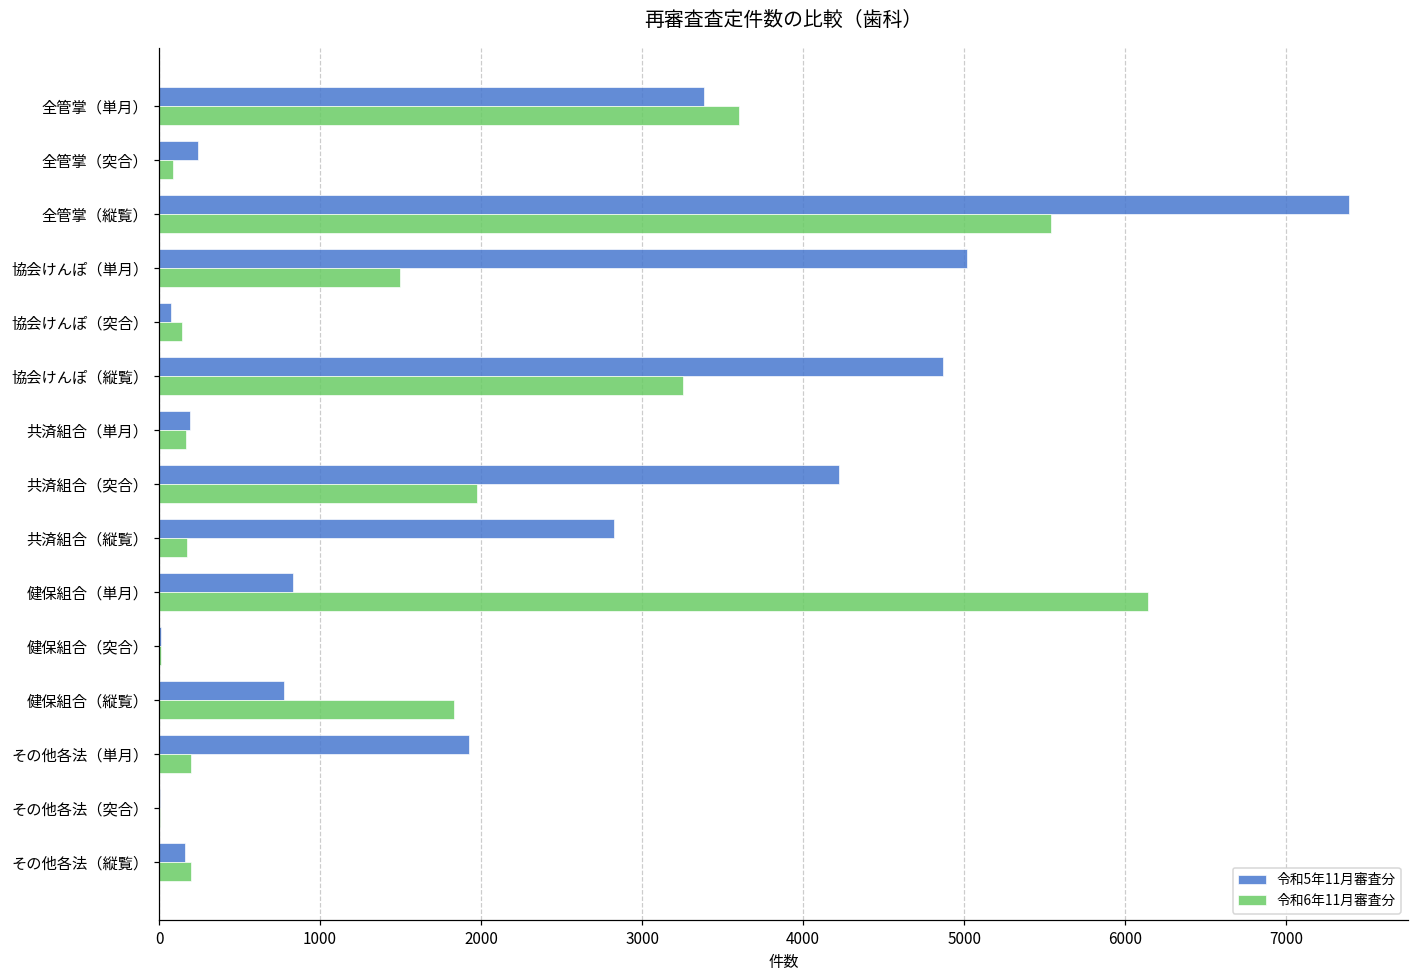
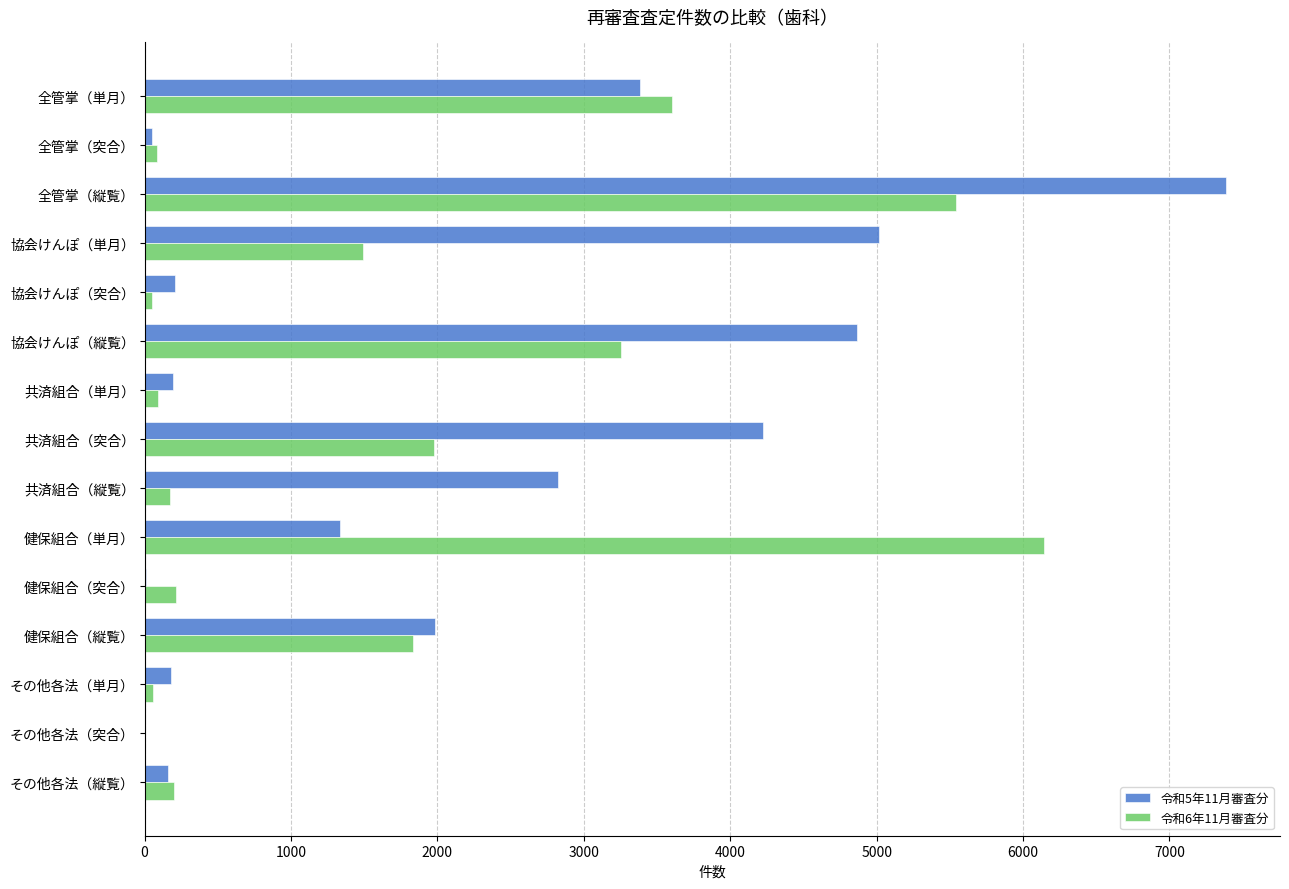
  {
    "令和5年11月審査分": {
      "全管掌（単月）": 3380,
-     "全管掌（突合）": 240,
+     "全管掌（突合）": 50,
      "全管掌（縦覧）": 7390,
      "協会けんぽ（単月）": 5010,
-     "協会けんぽ（突合）": 80,
+     "協会けんぽ（突合）": 210,
      "協会けんぽ（縦覧）": 4870,
      "共済組合（単月）": 190,
      "共済組合（突合）": 4220,
      "共済組合（縦覧）": 2830,
-     "健保組合（単月）": 830,
-     "健保組合（縦覧）": 780,
-     "その他各法（単月）": 1920,
+     "健保組合（単月）": 1330,
+     "健保組合（縦覧）": 1980,
+     "その他各法（単月）": 180,
      "その他各法（縦覧）": 160
    },
    "令和6年11月審査分": {
      "全管掌（単月）": 3600,
      "全管掌（突合）": 90,
      "全管掌（縦覧）": 5540,
      "協会けんぽ（単月）": 1500,
-     "協会けんぽ（突合）": 140,
+     "協会けんぽ（突合）": 50,
      "協会けんぽ（縦覧）": 3250,
-     "共済組合（単月）": 170,
+     "共済組合（単月）": 90,
      "共済組合（突合）": 1980,
      "共済組合（縦覧）": 170,
      "健保組合（単月）": 6140,
-     "健保組合（突合）": 10,
+     "健保組合（突合）": 220,
      "健保組合（縦覧）": 1830,
-     "その他各法（単月）": 200,
+     "その他各法（単月）": 60,
      "その他各法（縦覧）": 200
    }
  }
